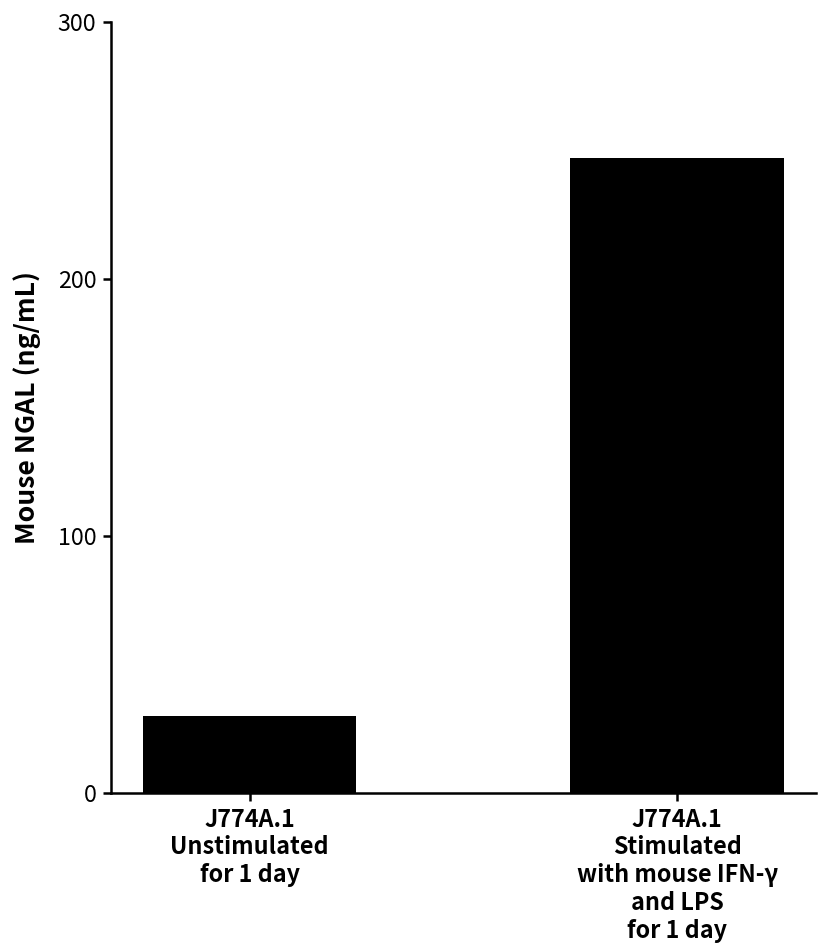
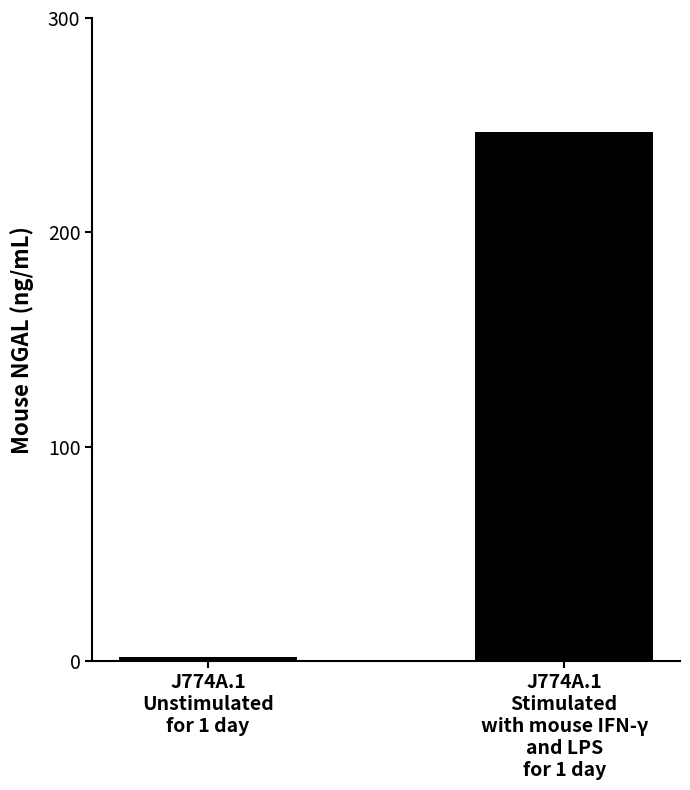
  {
-   "J774A.1 Unstimulated for 1 day": 30,
+   "J774A.1 Unstimulated for 1 day": 2,
    "J774A.1 Stimulated with mouse IFN-γ and LPS for 1 day": 247
  }
